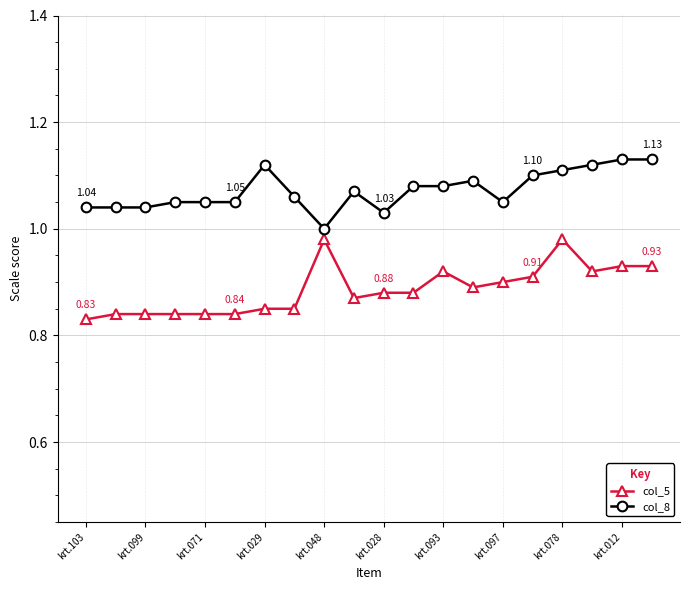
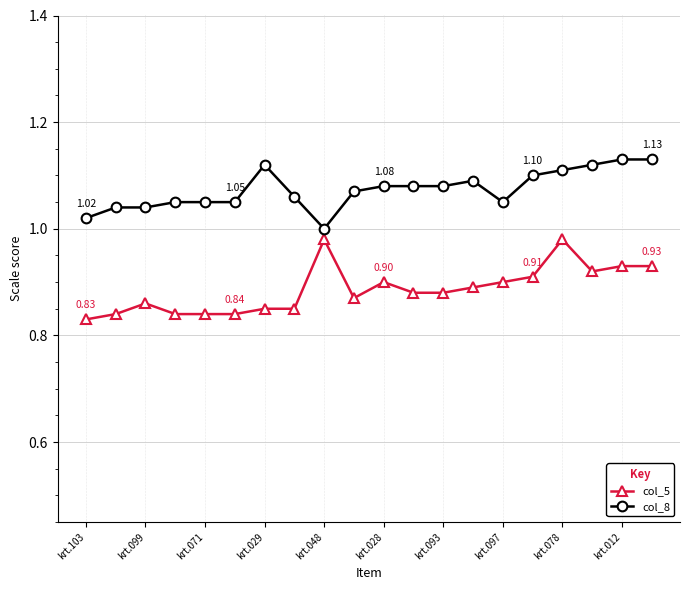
  {
    "col_5": {
      "krt.103": 0.83,
-     "krt.099": 0.84,
-     "krt.028": 0.88,
-     "krt.093": 0.92
+     "krt.099": 0.86,
+     "krt.028": 0.90,
+     "krt.093": 0.88
    },
    "col_8": {
-     "krt.103": 1.04,
-     "krt.028": 1.03
+     "krt.103": 1.02,
+     "krt.028": 1.08
    }
  }
